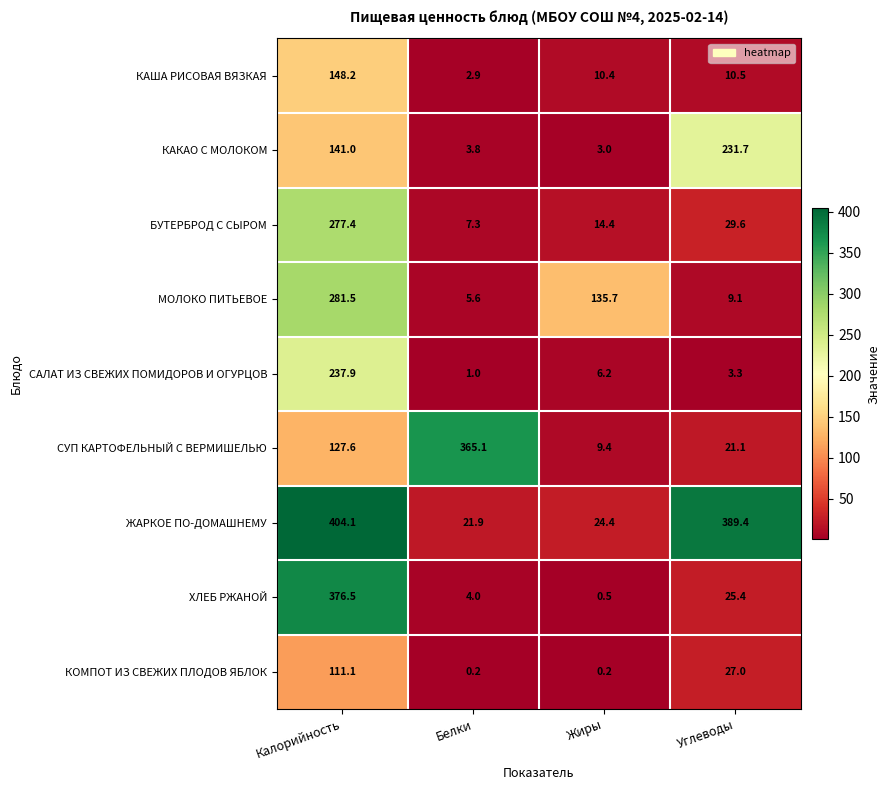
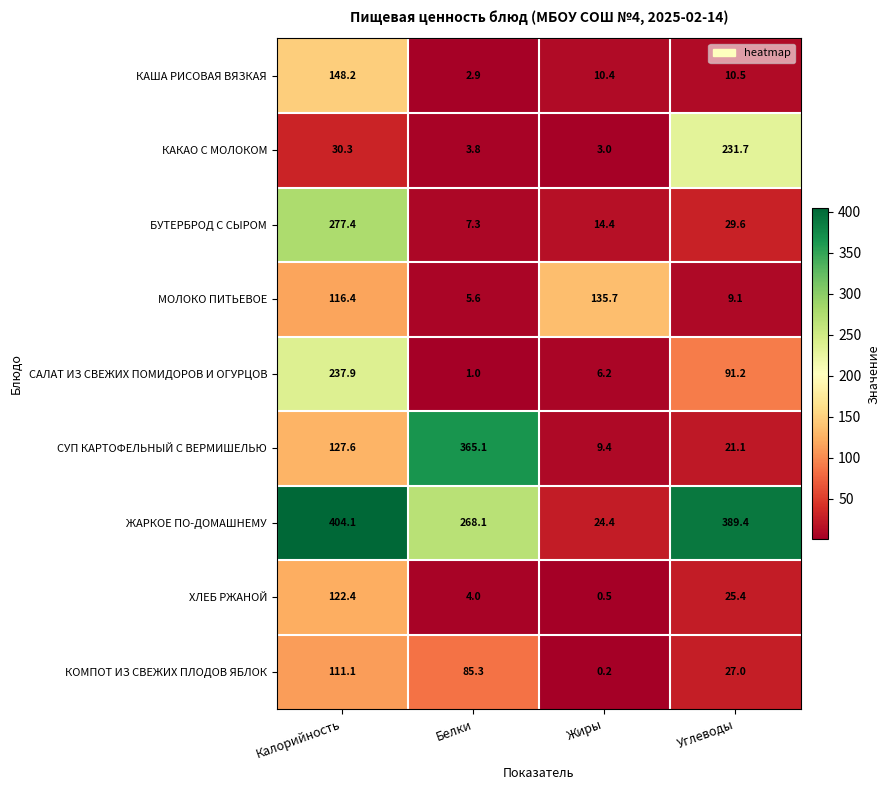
  {
    "КАША РИСОВАЯ ВЯЗКАЯ": {
      "Калорийность": 148.2,
      "Белки": 2.9,
      "Жиры": 10.4,
      "Углеводы": 10.5
    },
    "КАКАО С МОЛОКОМ": {
-     "Калорийность": 141.0,
+     "Калорийность": 30.3,
      "Белки": 3.8,
      "Жиры": 3.0,
      "Углеводы": 231.7
    },
    "БУТЕРБРОД С СЫРОМ": {
      "Калорийность": 277.4,
      "Белки": 7.3,
      "Жиры": 14.4,
      "Углеводы": 29.6
    },
    "МОЛОКО ПИТЬЕВОЕ": {
-     "Калорийность": 281.5,
+     "Калорийность": 116.4,
      "Белки": 5.6,
      "Жиры": 135.7,
      "Углеводы": 9.1
    },
    "САЛАТ ИЗ СВЕЖИХ ПОМИДОРОВ И ОГУРЦОВ": {
      "Калорийность": 237.9,
      "Белки": 1.0,
      "Жиры": 6.2,
-     "Углеводы": 3.3
+     "Углеводы": 91.2
    },
    "СУП КАРТОФЕЛЬНЫЙ С ВЕРМИШЕЛЬЮ": {
      "Калорийность": 127.6,
      "Белки": 365.1,
      "Жиры": 9.4,
      "Углеводы": 21.1
    },
    "ЖАРКОЕ ПО-ДОМАШНЕМУ": {
      "Калорийность": 404.1,
-     "Белки": 21.9,
+     "Белки": 268.1,
      "Жиры": 24.4,
      "Углеводы": 389.4
    },
    "ХЛЕБ РЖАНОЙ": {
-     "Калорийность": 376.5,
+     "Калорийность": 122.4,
      "Белки": 4.0,
      "Жиры": 0.5,
      "Углеводы": 25.4
    },
    "КОМПОТ ИЗ СВЕЖИХ ПЛОДОВ ЯБЛОК": {
      "Калорийность": 111.1,
-     "Белки": 0.2,
+     "Белки": 85.3,
      "Жиры": 0.2,
      "Углеводы": 27.0
    }
  }
